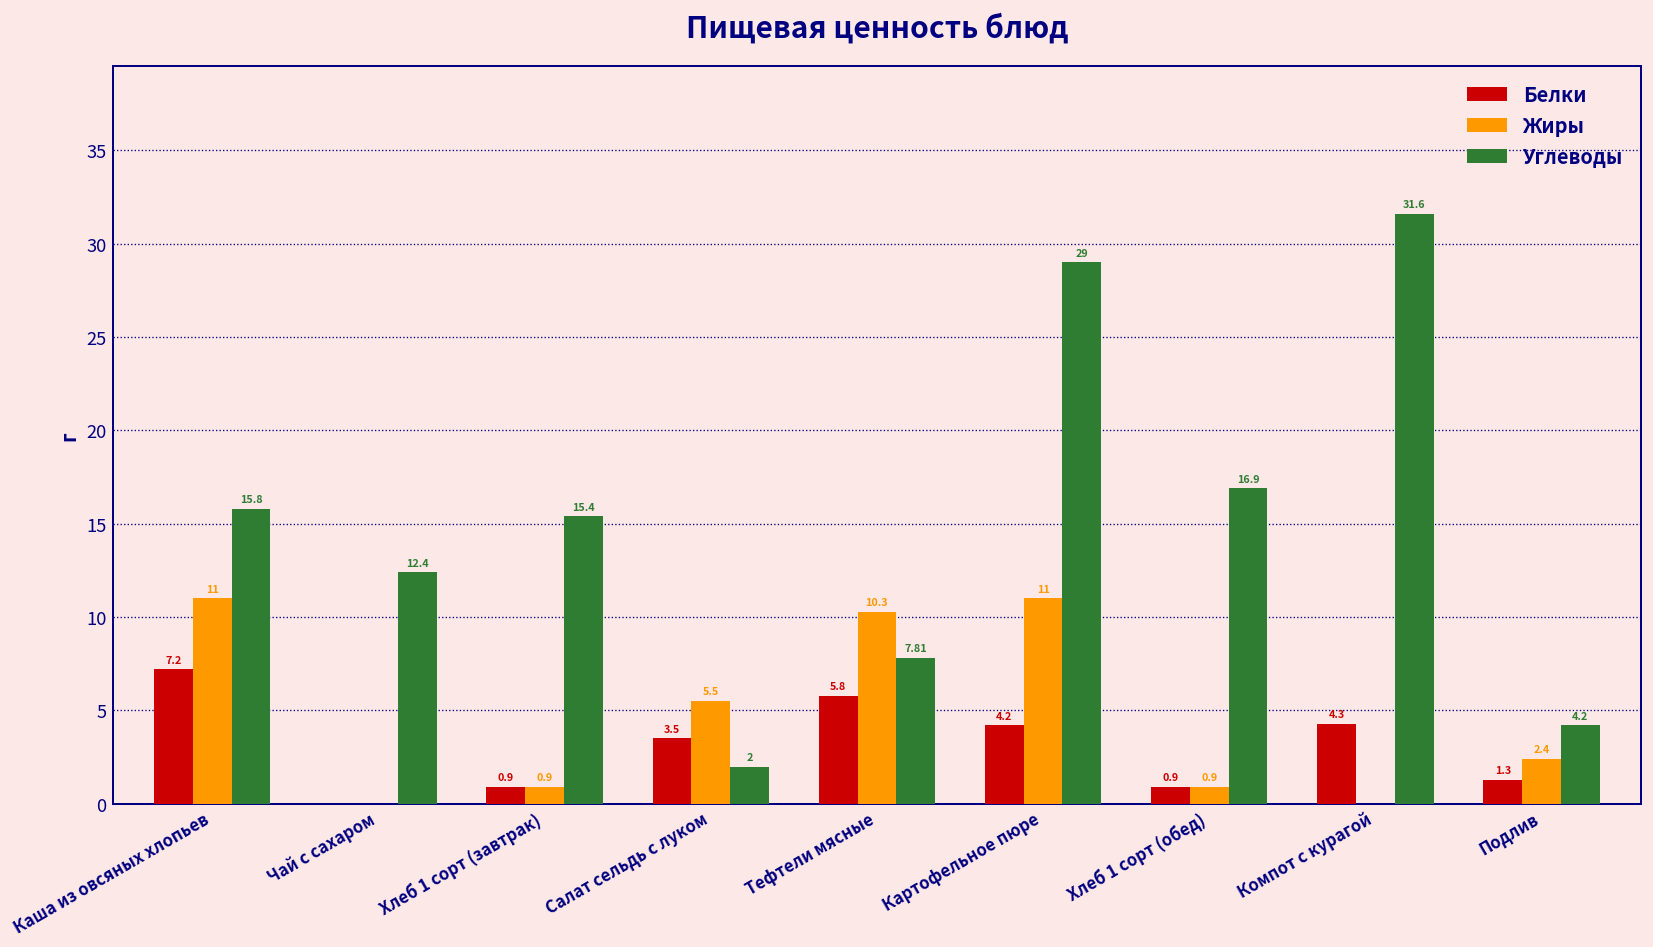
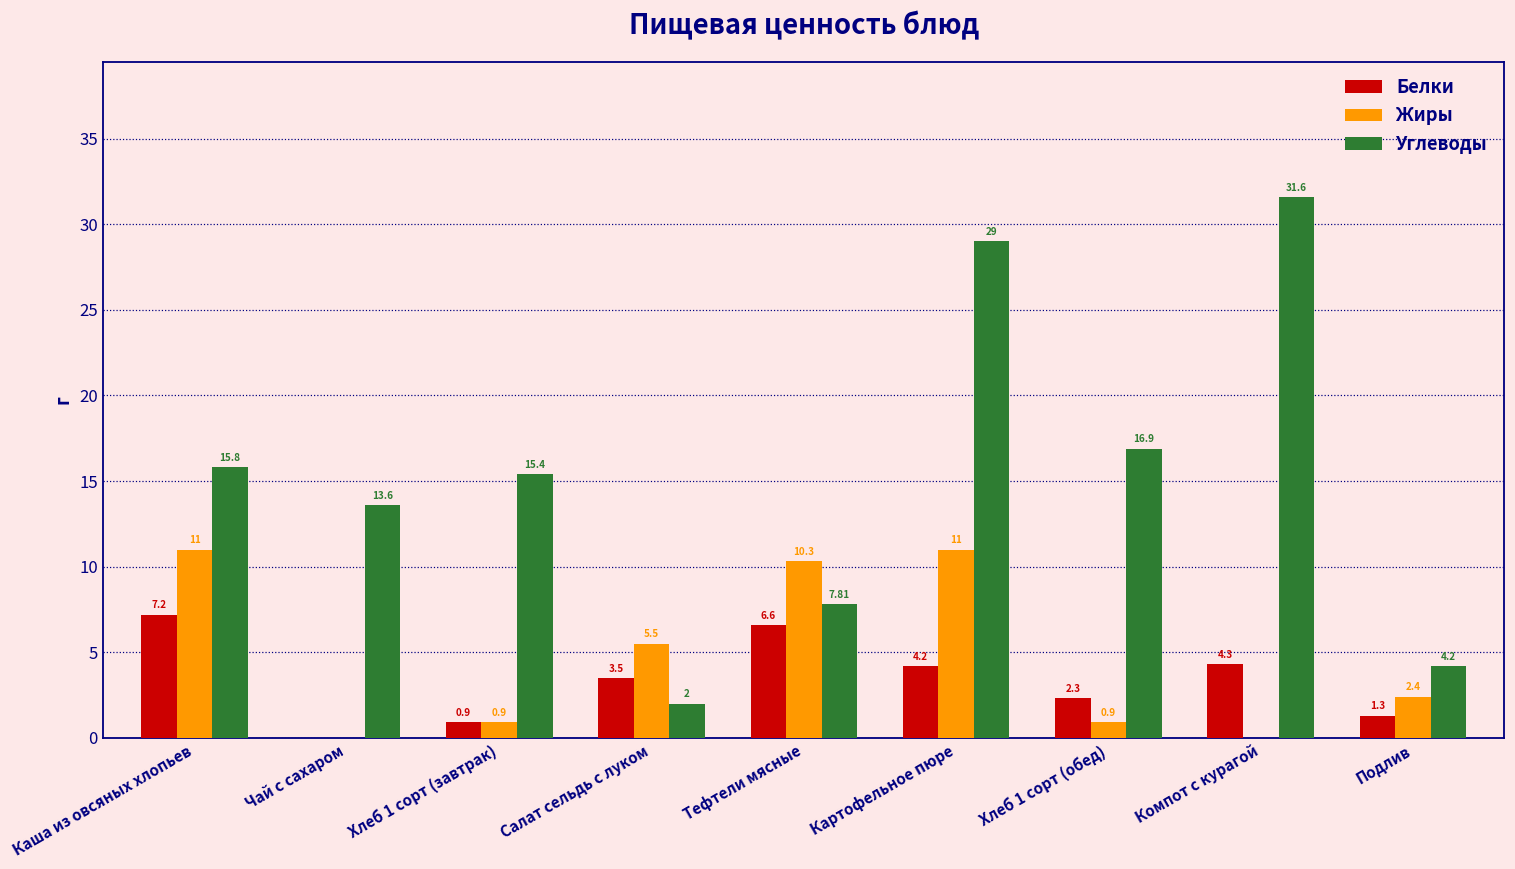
  {
    "Белки": {
      "Каша из овсяных хлопьев": 7.2,
      "Хлеб 1 сорт (завтрак)": 0.9,
      "Салат сельдь с луком": 3.5,
-     "Тефтели мясные": 5.8,
+     "Тефтели мясные": 6.6,
      "Картофельное пюре": 4.2,
-     "Хлеб 1 сорт (обед)": 0.9,
+     "Хлеб 1 сорт (обед)": 2.3,
      "Компот с курагой": 4.3,
      "Подлив": 1.3
    },
    "Жиры": {
      "Каша из овсяных хлопьев": 11,
      "Хлеб 1 сорт (завтрак)": 0.9,
      "Салат сельдь с луком": 5.5,
      "Тефтели мясные": 10.3,
      "Картофельное пюре": 11,
      "Хлеб 1 сорт (обед)": 0.9,
      "Подлив": 2.4
    },
    "Углеводы": {
      "Каша из овсяных хлопьев": 15.8,
-     "Чай с сахаром": 12.4,
+     "Чай с сахаром": 13.6,
      "Хлеб 1 сорт (завтрак)": 15.4,
      "Салат сельдь с луком": 2,
      "Тефтели мясные": 7.81,
      "Картофельное пюре": 29,
      "Хлеб 1 сорт (обед)": 16.9,
      "Компот с курагой": 31.6,
      "Подлив": 4.2
    }
  }
